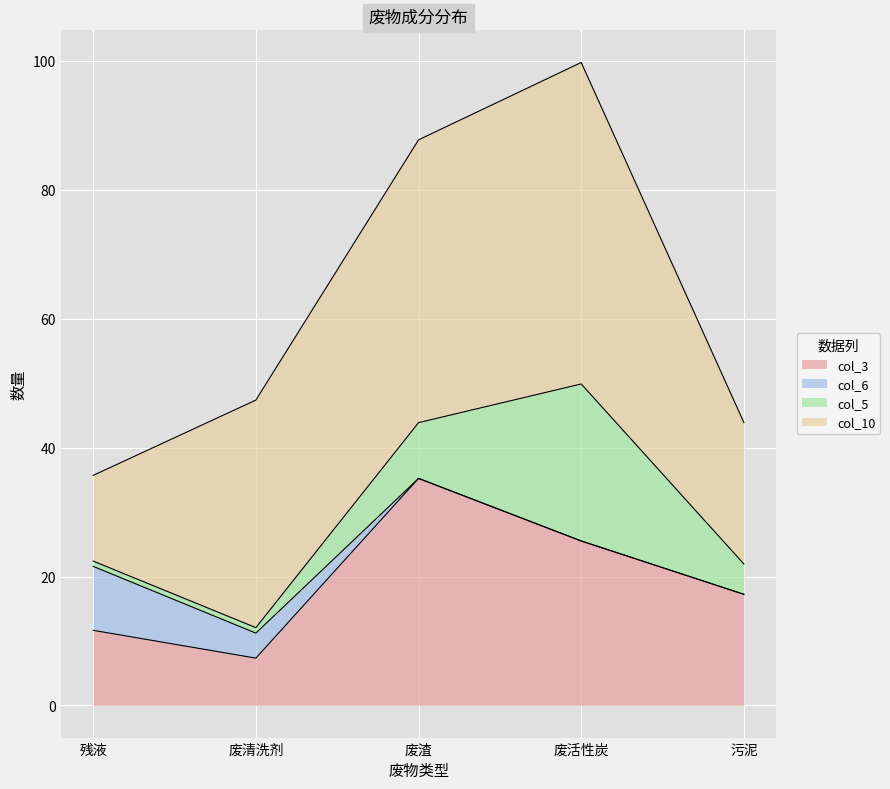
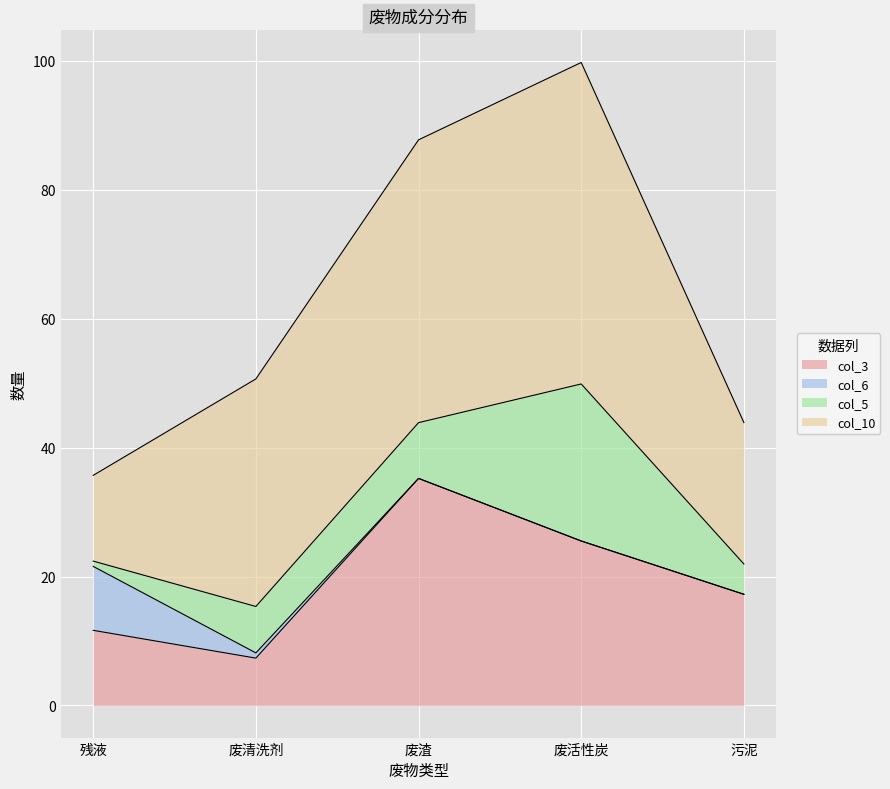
  {
    "col_6": {
      "残液": 10,
-     "废清洗剂": 4
+     "废清洗剂": 1
    },
    "col_5": {
      "残液": 1,
-     "废清洗剂": 1,
+     "废清洗剂": 7,
      "废渣": 9,
      "废活性炭": 24,
      "污泥": 5
    }
  }
